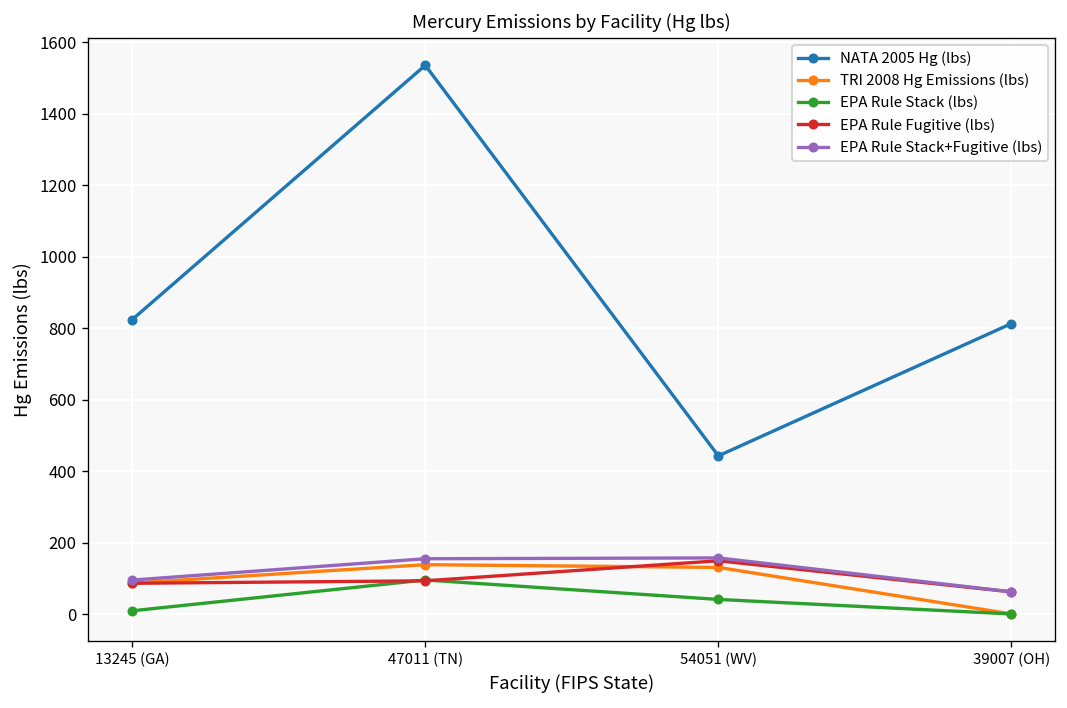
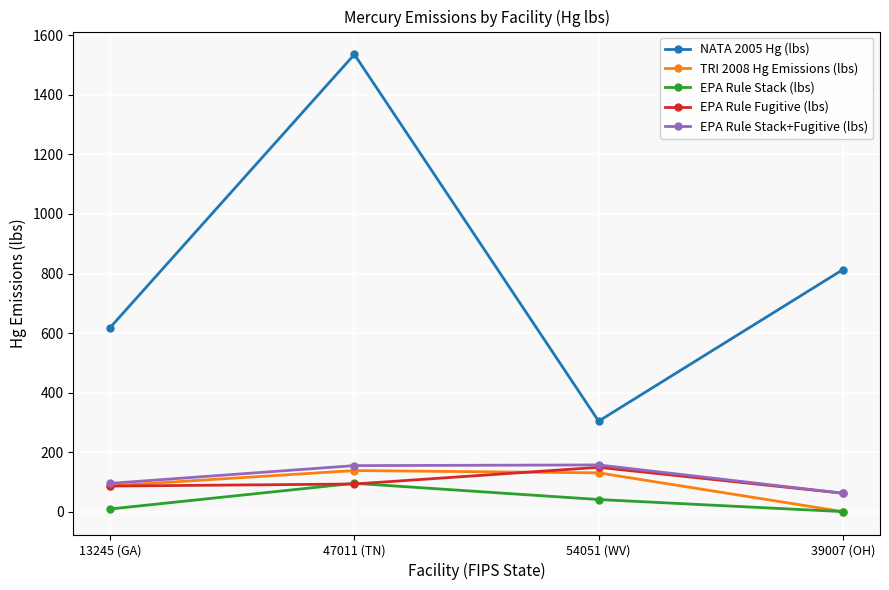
  {
    "NATA 2005 Hg (lbs)": {
-     "13245 (GA)": 820,
+     "13245 (GA)": 620,
      "47011 (TN)": 1540,
-     "54051 (WV)": 440,
+     "54051 (WV)": 300,
      "39007 (OH)": 810
    },
    "TRI 2008 Hg Emissions (lbs)": {
      "47011 (TN)": 140,
      "54051 (WV)": 130
    },
    "EPA Rule Stack (lbs)": {
      "13245 (GA)": 10,
      "54051 (WV)": 40
    },
    "EPA Rule Stack+Fugitive (lbs)": {
      "47011 (TN)": 150
    }
  }
